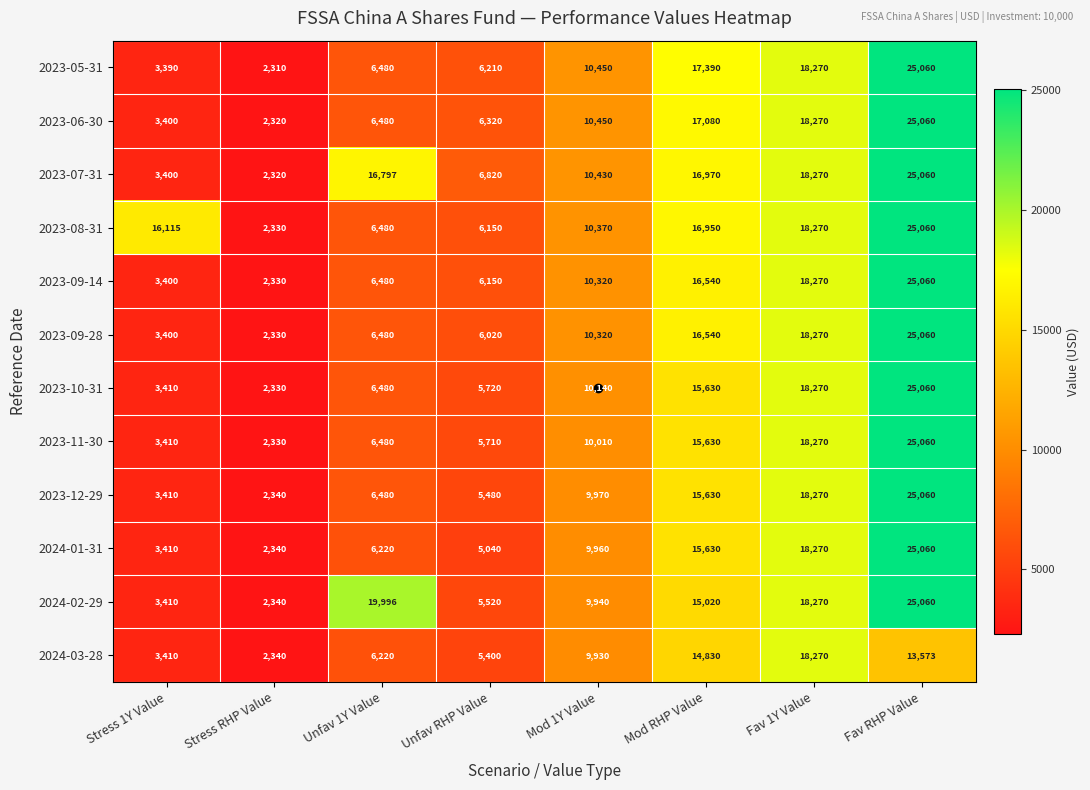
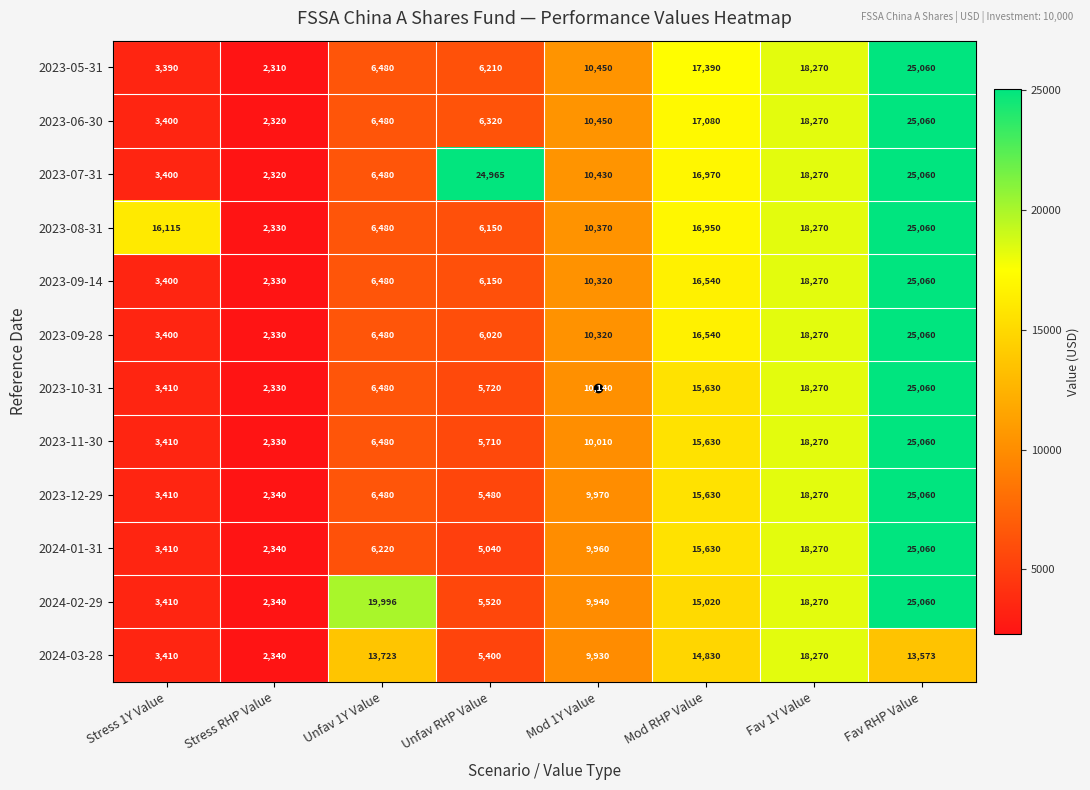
  {
    "2023-05-31": {
      "Stress 1Y Value": "3,390",
      "Stress RHP Value": "2,310",
      "Unfav 1Y Value": "6,480",
      "Unfav RHP Value": "6,210",
      "Mod 1Y Value": "10,450",
      "Mod RHP Value": "17,390",
      "Fav 1Y Value": "18,270",
      "Fav RHP Value": "25,060"
    },
    "2023-06-30": {
      "Stress 1Y Value": "3,400",
      "Stress RHP Value": "2,320",
      "Unfav 1Y Value": "6,480",
      "Unfav RHP Value": "6,320",
      "Mod 1Y Value": "10,450",
      "Mod RHP Value": "17,080",
      "Fav 1Y Value": "18,270",
      "Fav RHP Value": "25,060"
    },
    "2023-07-31": {
      "Stress 1Y Value": "3,400",
      "Stress RHP Value": "2,320",
-     "Unfav 1Y Value": "16,797",
-     "Unfav RHP Value": "6,820",
+     "Unfav 1Y Value": "6,480",
+     "Unfav RHP Value": "24,965",
      "Mod 1Y Value": "10,430",
      "Mod RHP Value": "16,970",
      "Fav 1Y Value": "18,270",
      "Fav RHP Value": "25,060"
    },
    "2023-08-31": {
      "Stress 1Y Value": "16,115",
      "Stress RHP Value": "2,330",
      "Unfav 1Y Value": "6,480",
      "Unfav RHP Value": "6,150",
      "Mod 1Y Value": "10,370",
      "Mod RHP Value": "16,950",
      "Fav 1Y Value": "18,270",
      "Fav RHP Value": "25,060"
    },
    "2023-09-14": {
      "Stress 1Y Value": "3,400",
      "Stress RHP Value": "2,330",
      "Unfav 1Y Value": "6,480",
      "Unfav RHP Value": "6,150",
      "Mod 1Y Value": "10,320",
      "Mod RHP Value": "16,540",
      "Fav 1Y Value": "18,270",
      "Fav RHP Value": "25,060"
    },
    "2023-09-28": {
      "Stress 1Y Value": "3,400",
      "Stress RHP Value": "2,330",
      "Unfav 1Y Value": "6,480",
      "Unfav RHP Value": "6,020",
      "Mod 1Y Value": "10,320",
      "Mod RHP Value": "16,540",
      "Fav 1Y Value": "18,270",
      "Fav RHP Value": "25,060"
    },
    "2023-10-31": {
      "Stress 1Y Value": "3,410",
      "Stress RHP Value": "2,330",
      "Unfav 1Y Value": "6,480",
      "Unfav RHP Value": "5,720",
      "Mod RHP Value": "15,630",
      "Fav 1Y Value": "18,270",
      "Fav RHP Value": "25,060"
    },
    "2023-11-30": {
      "Stress 1Y Value": "3,410",
      "Stress RHP Value": "2,330",
      "Unfav 1Y Value": "6,480",
      "Unfav RHP Value": "5,710",
      "Mod 1Y Value": "10,010",
      "Mod RHP Value": "15,630",
      "Fav 1Y Value": "18,270",
      "Fav RHP Value": "25,060"
    },
    "2023-12-29": {
      "Stress 1Y Value": "3,410",
      "Stress RHP Value": "2,340",
      "Unfav 1Y Value": "6,480",
      "Unfav RHP Value": "5,480",
      "Mod 1Y Value": "9,970",
      "Mod RHP Value": "15,630",
      "Fav 1Y Value": "18,270",
      "Fav RHP Value": "25,060"
    },
    "2024-01-31": {
      "Stress 1Y Value": "3,410",
      "Stress RHP Value": "2,340",
      "Unfav 1Y Value": "6,220",
      "Unfav RHP Value": "5,040",
      "Mod 1Y Value": "9,960",
      "Mod RHP Value": "15,630",
      "Fav 1Y Value": "18,270",
      "Fav RHP Value": "25,060"
    },
    "2024-02-29": {
      "Stress 1Y Value": "3,410",
      "Stress RHP Value": "2,340",
      "Unfav 1Y Value": "19,996",
      "Unfav RHP Value": "5,520",
      "Mod 1Y Value": "9,940",
      "Mod RHP Value": "15,020",
      "Fav 1Y Value": "18,270",
      "Fav RHP Value": "25,060"
    },
    "2024-03-28": {
      "Stress 1Y Value": "3,410",
      "Stress RHP Value": "2,340",
-     "Unfav 1Y Value": "6,220",
+     "Unfav 1Y Value": "13,723",
      "Unfav RHP Value": "5,400",
      "Mod 1Y Value": "9,930",
      "Mod RHP Value": "14,830",
      "Fav 1Y Value": "18,270",
      "Fav RHP Value": "13,573"
    }
  }
